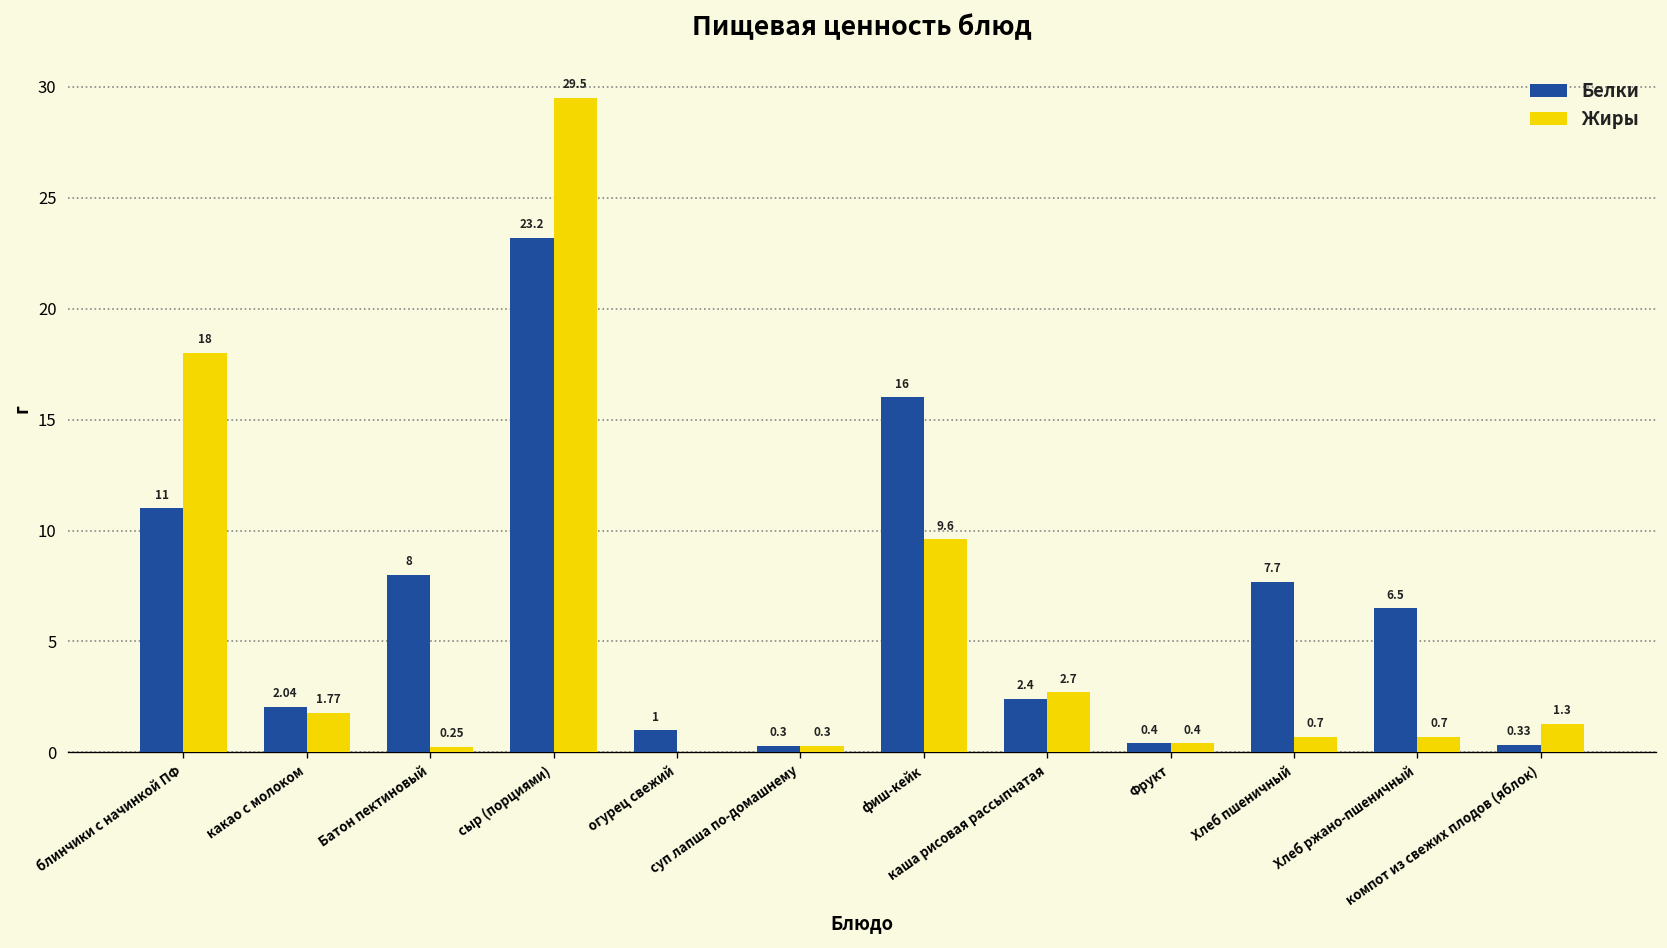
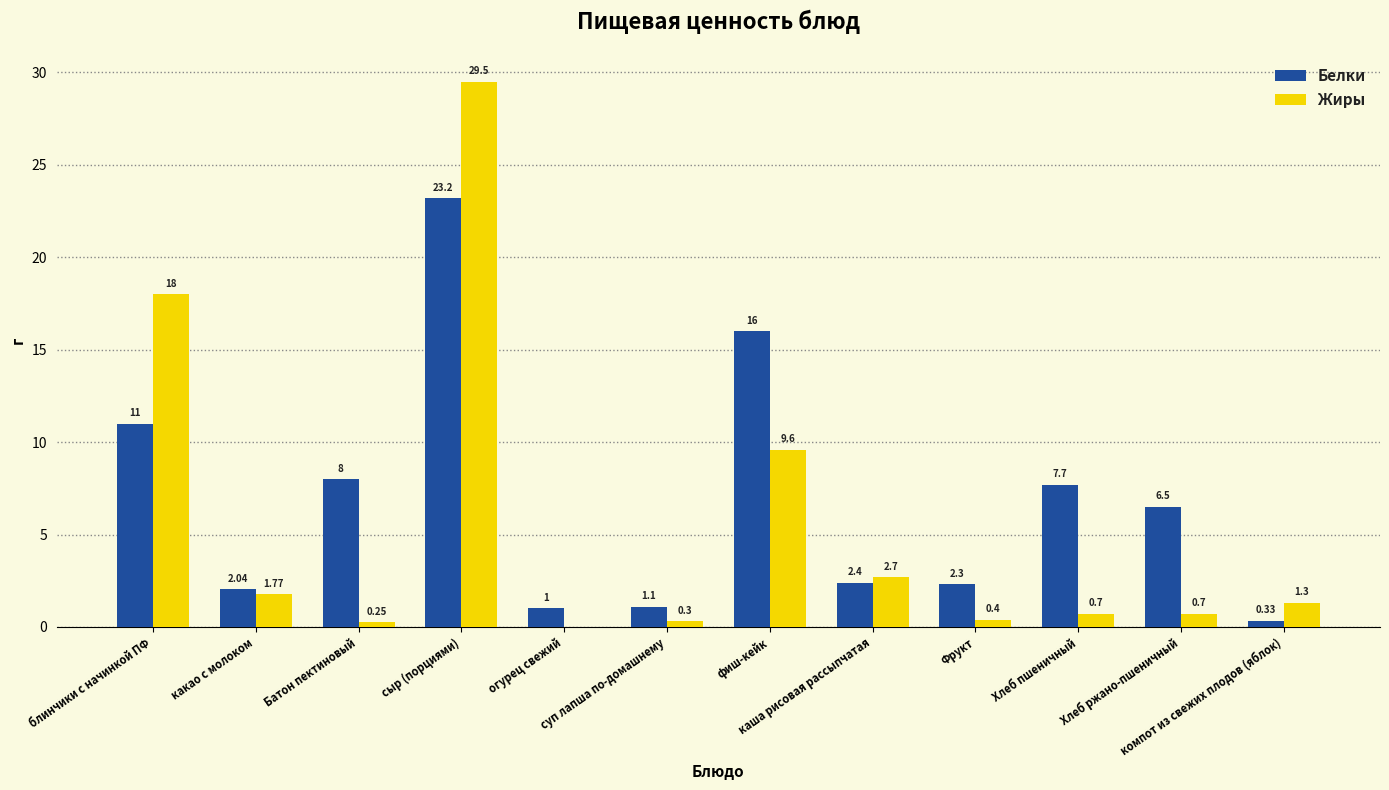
  {
    "Белки": {
      "блинчики с начинкой ПФ": 11,
      "какао с молоком": 2.04,
      "Батон пектиновый": 8,
      "сыр (порциями)": 23.2,
      "огурец свежий": 1,
-     "суп лапша по-домашнему": 0.3,
+     "суп лапша по-домашнему": 1.1,
      "фиш-кейк": 16,
      "каша рисовая рассыпчатая": 2.4,
-     "Фрукт": 0.4,
+     "Фрукт": 2.3,
      "Хлеб пшеничный": 7.7,
      "Хлеб ржано-пшеничный": 6.5,
      "компот из свежих плодов (яблок)": 0.33
    },
    "Жиры": {
      "блинчики с начинкой ПФ": 18,
      "какао с молоком": 1.77,
      "Батон пектиновый": 0.25,
      "сыр (порциями)": 29.5,
      "суп лапша по-домашнему": 0.3,
      "фиш-кейк": 9.6,
      "каша рисовая рассыпчатая": 2.7,
      "Фрукт": 0.4,
      "Хлеб пшеничный": 0.7,
      "Хлеб ржано-пшеничный": 0.7,
      "компот из свежих плодов (яблок)": 1.3
    }
  }
